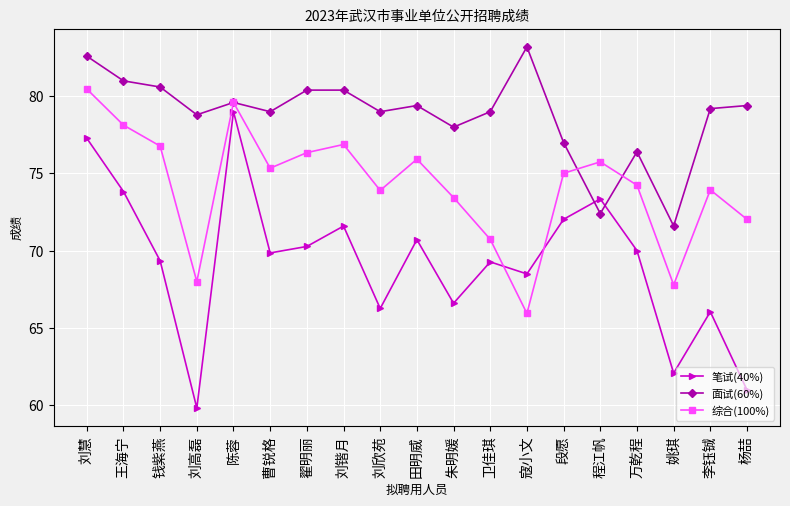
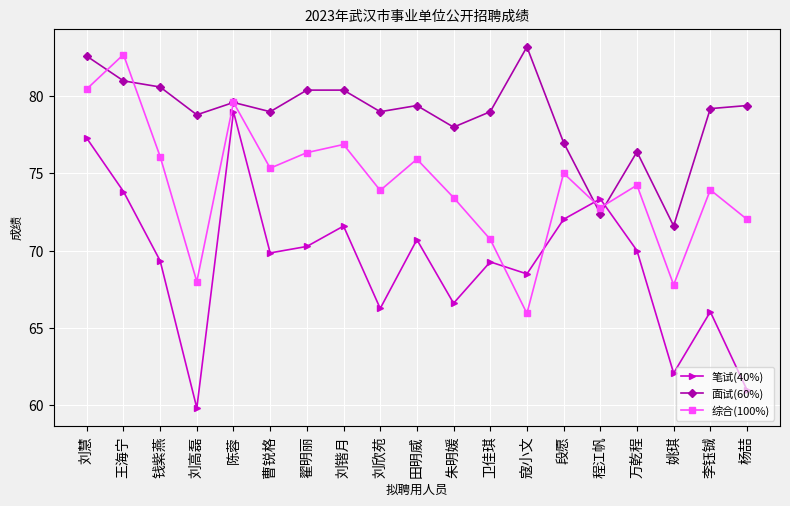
  {
    "综合(100%)": {
      "刘慧": 80.5,
-     "王海宁": 78.1,
-     "钱紫燕": 76.8,
+     "王海宁": 82.7,
+     "钱紫燕": 76.1,
      "刘高磊": 68.0,
      "曹锐格": 75.3,
      "翟明丽": 76.3,
      "刘锴月": 76.9,
      "刘欣苑": 73.9,
      "田明威": 75.9,
      "朱明媛": 73.4,
      "卫佳琪": 70.7,
      "寇小文": 65.9,
      "段愿": 75.0,
-     "程江帆": 75.8,
+     "程江帆": 72.8,
      "万乾程": 74.2,
      "姚琪": 67.8,
      "李钰铖": 73.9,
      "杨喆": 72.0
    }
  }
